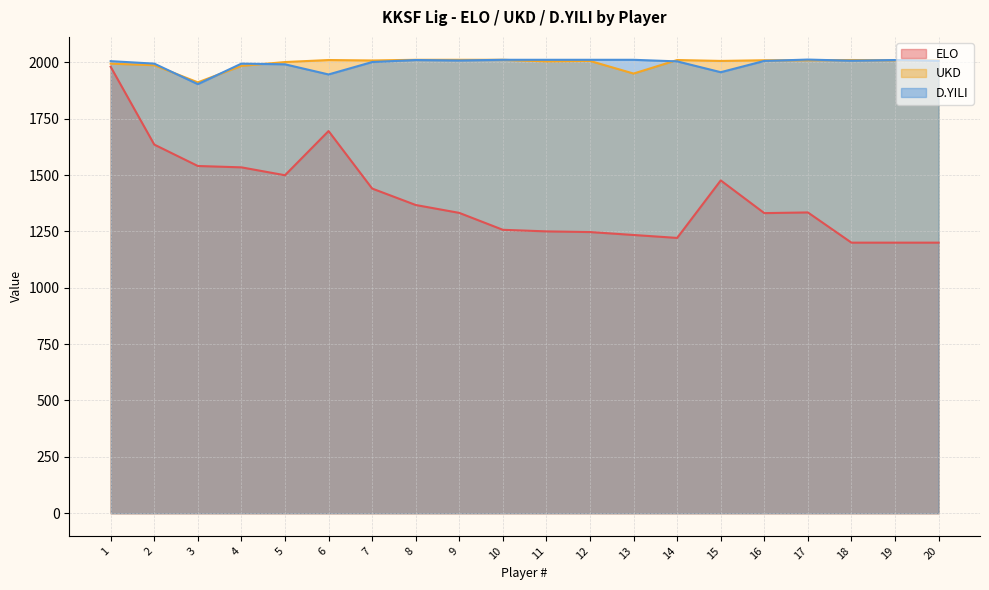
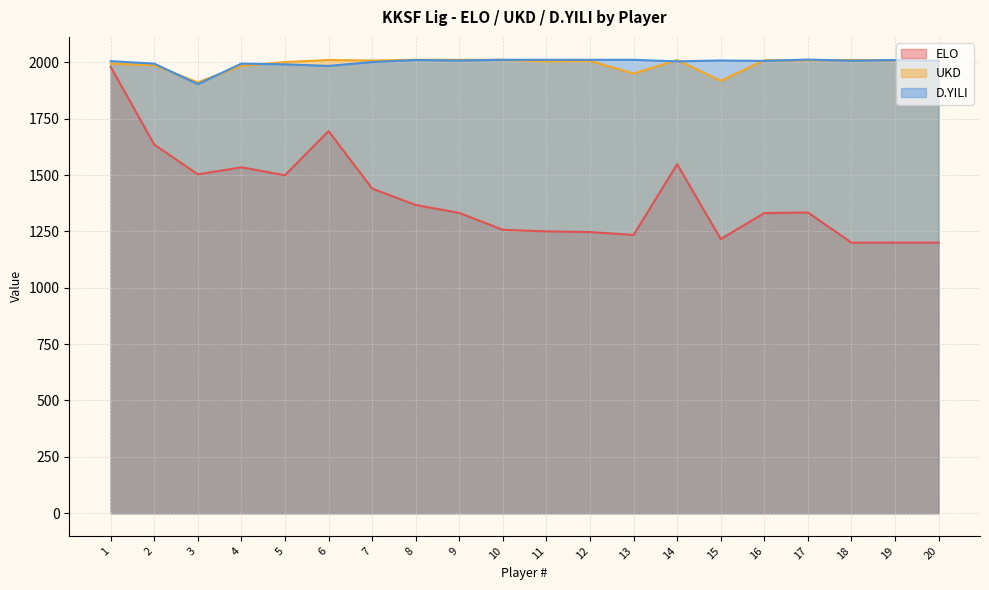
  {
    "ELO": {
      "1": 1980,
      "2": 1640,
-     "3": 1540,
+     "3": 1500,
      "4": 1530,
      "5": 1500,
      "6": 1700,
      "7": 1440,
      "8": 1370,
      "9": 1330,
      "10": 1260,
      "11": 1250,
      "12": 1250,
      "13": 1230,
-     "14": 1220,
-     "15": 1480,
+     "14": 1550,
+     "15": 1220,
      "16": 1330,
      "17": 1330,
      "18": 1200,
      "19": 1200,
      "20": 1200
    },
    "UKD": {
      "6": 2010,
      "13": 1950,
-     "15": 2010
+     "15": 1920
    },
    "D.YILI": {
-     "6": 1950,
+     "6": 1980,
      "13": 2010,
-     "15": 1960
+     "15": 2010
    }
  }
